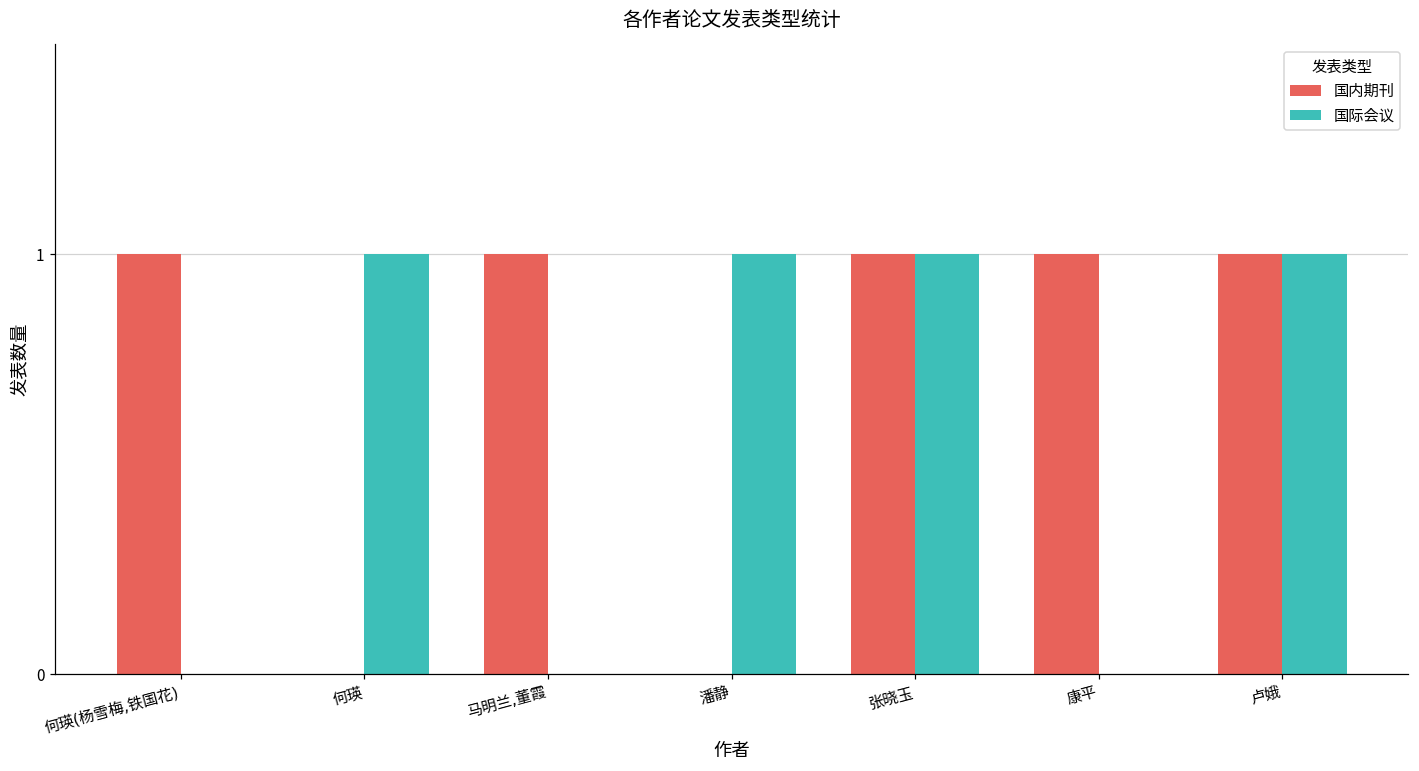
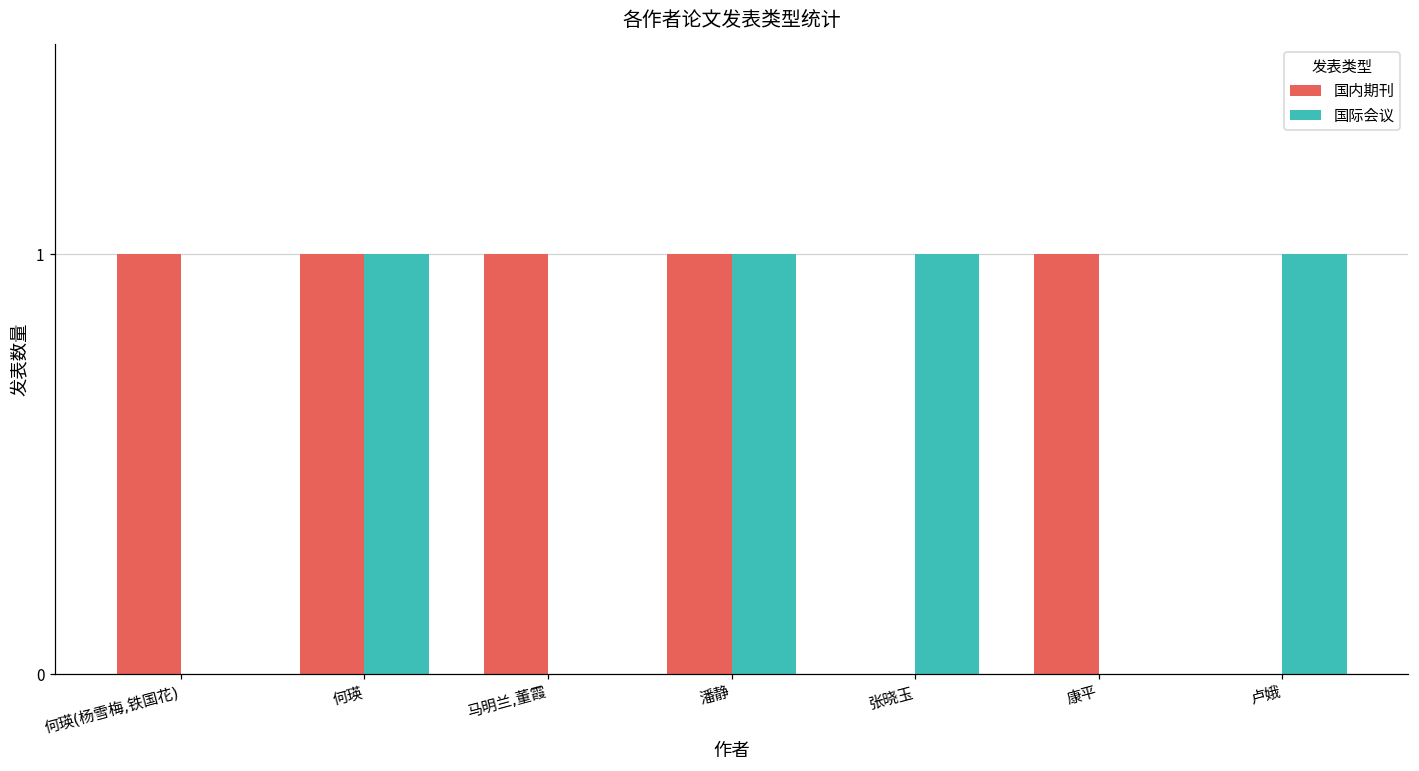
  {
    "国内期刊": {
      "何瑛(杨雪梅,铁国花)": 1,
-     "何瑛": 0,
+     "何瑛": 1,
      "马明兰,董霞": 1,
-     "潘静": 0,
-     "张晓玉": 1,
+     "潘静": 1,
+     "张晓玉": 0,
      "康平": 1,
-     "卢娥": 1
+     "卢娥": 0
    },
    "国际会议": {
      "何瑛(杨雪梅,铁国花)": 0,
      "何瑛": 1,
      "马明兰,董霞": 0,
      "潘静": 1,
      "张晓玉": 1,
      "康平": 0,
      "卢娥": 1
    }
  }
